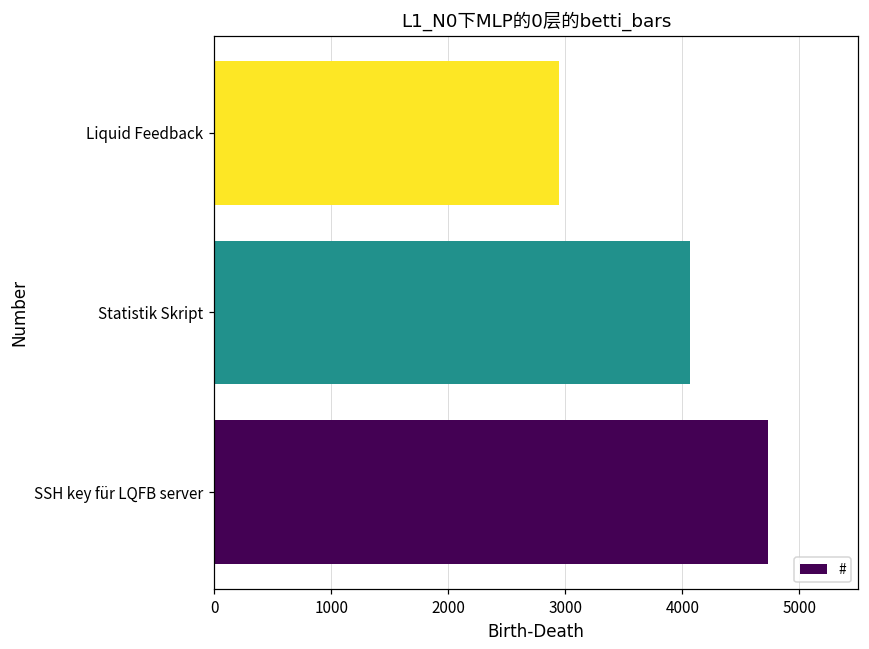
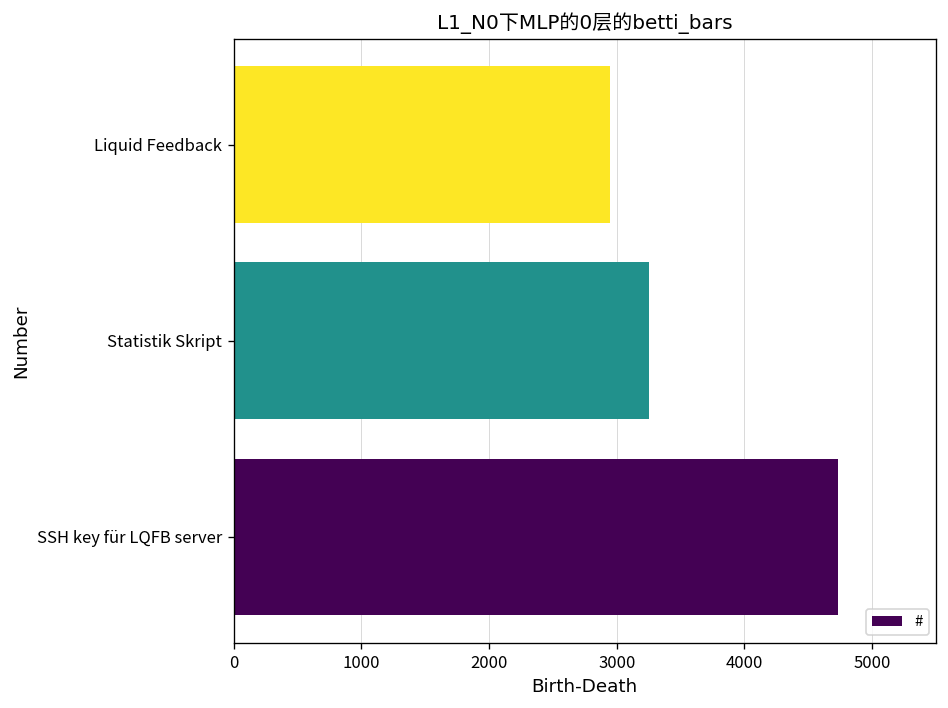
  {
    "Liquid Feedback": 2950,
-   "Statistik Skript": 4070,
+   "Statistik Skript": 3250,
    "SSH key für LQFB server": 4730
  }
